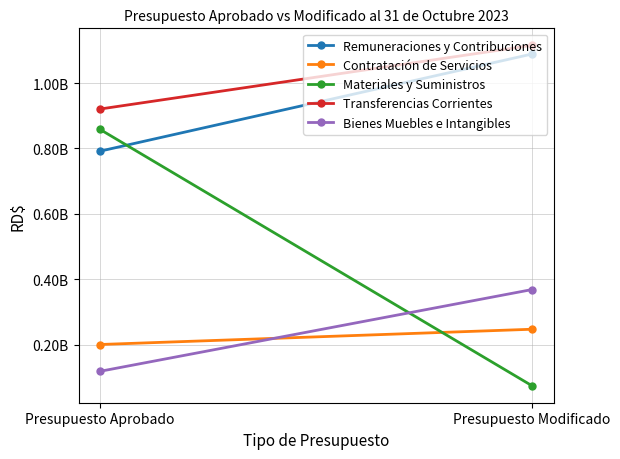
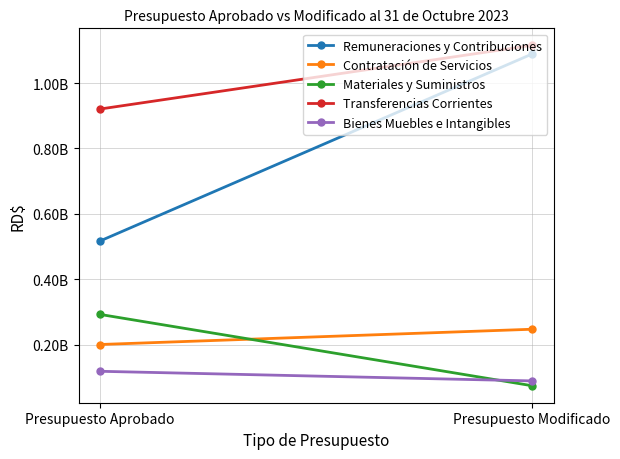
  {
    "Remuneraciones y Contribuciones": {
-     "Presupuesto Aprobado": 790000000
+     "Presupuesto Aprobado": 520000000
    },
    "Contratación de Servicios": {
      "Presupuesto Aprobado": 200000000,
      "Presupuesto Modificado": 250000000
    },
    "Materiales y Suministros": {
-     "Presupuesto Aprobado": 860000000,
+     "Presupuesto Aprobado": 290000000,
      "Presupuesto Modificado": 70000000
    },
    "Transferencias Corrientes": {
      "Presupuesto Aprobado": 920000000
    },
    "Bienes Muebles e Intangibles": {
      "Presupuesto Aprobado": 120000000,
-     "Presupuesto Modificado": 370000000
+     "Presupuesto Modificado": 90000000
    }
  }
